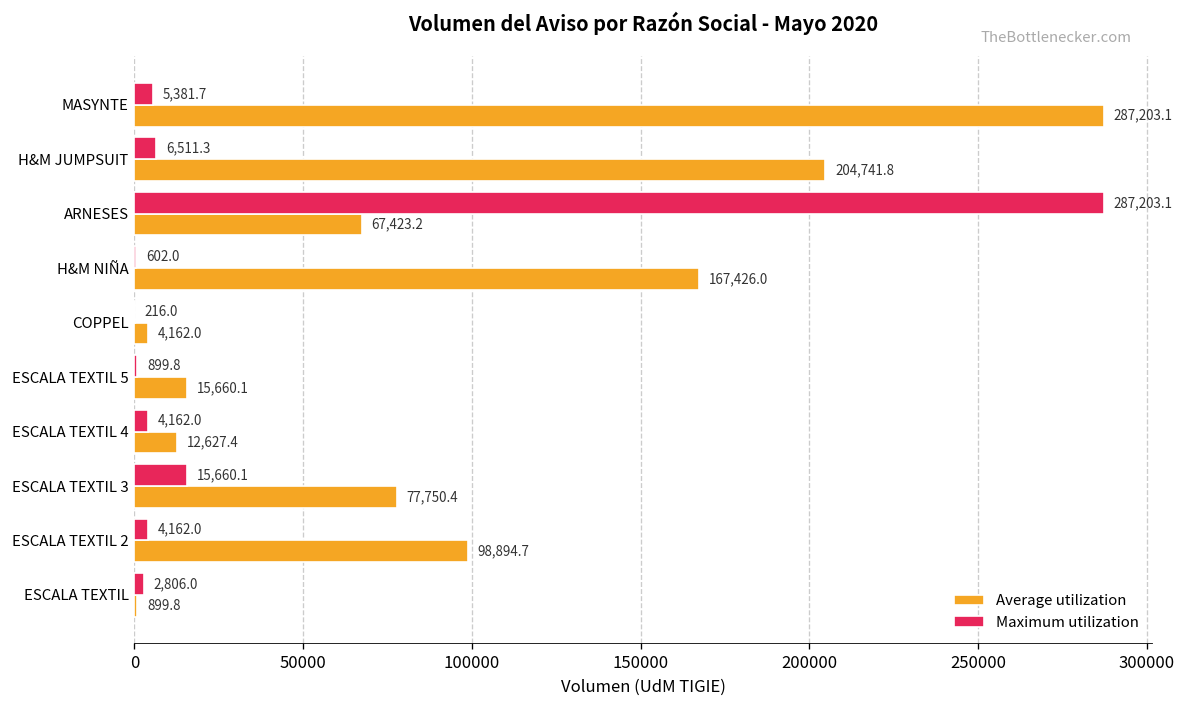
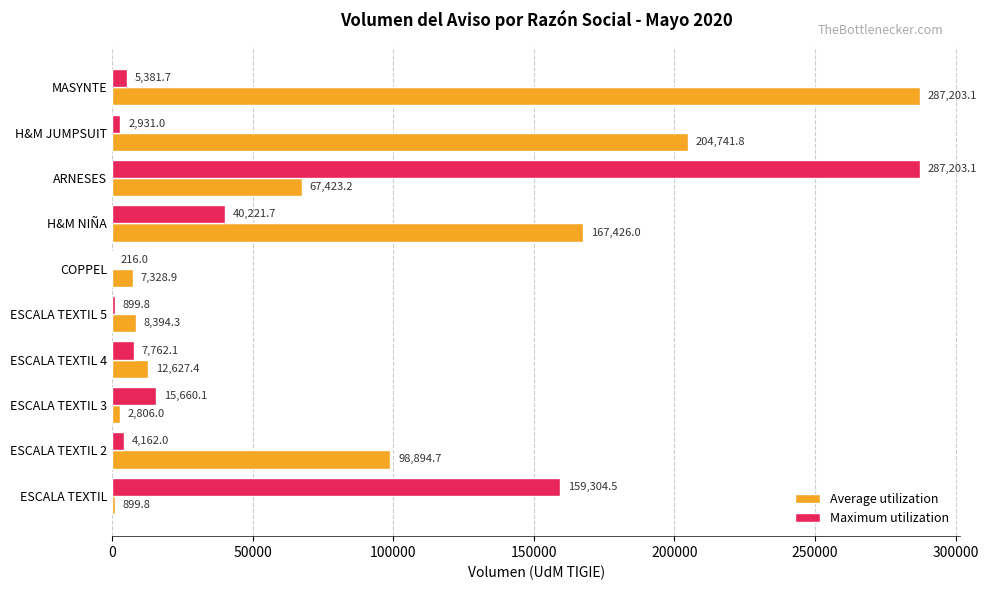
  {
    "Average utilization": {
      "MASYNTE": "287,203.1",
      "H&M JUMPSUIT": "204,741.8",
      "ARNESES": "67,423.2",
      "H&M NIÑA": "167,426.0",
-     "COPPEL": "4,162.0",
-     "ESCALA TEXTIL 5": "15,660.1",
+     "COPPEL": "7,328.9",
+     "ESCALA TEXTIL 5": "8,394.3",
      "ESCALA TEXTIL 4": "12,627.4",
-     "ESCALA TEXTIL 3": "77,750.4",
+     "ESCALA TEXTIL 3": "2,806.0",
      "ESCALA TEXTIL 2": "98,894.7",
      "ESCALA TEXTIL": "899.8"
    },
    "Maximum utilization": {
      "MASYNTE": "5,381.7",
-     "H&M JUMPSUIT": "6,511.3",
+     "H&M JUMPSUIT": "2,931.0",
      "ARNESES": "287,203.1",
-     "H&M NIÑA": "602.0",
+     "H&M NIÑA": "40,221.7",
      "COPPEL": "216.0",
      "ESCALA TEXTIL 5": "899.8",
-     "ESCALA TEXTIL 4": "4,162.0",
+     "ESCALA TEXTIL 4": "7,762.1",
      "ESCALA TEXTIL 3": "15,660.1",
      "ESCALA TEXTIL 2": "4,162.0",
-     "ESCALA TEXTIL": "2,806.0"
+     "ESCALA TEXTIL": "159,304.5"
    }
  }
